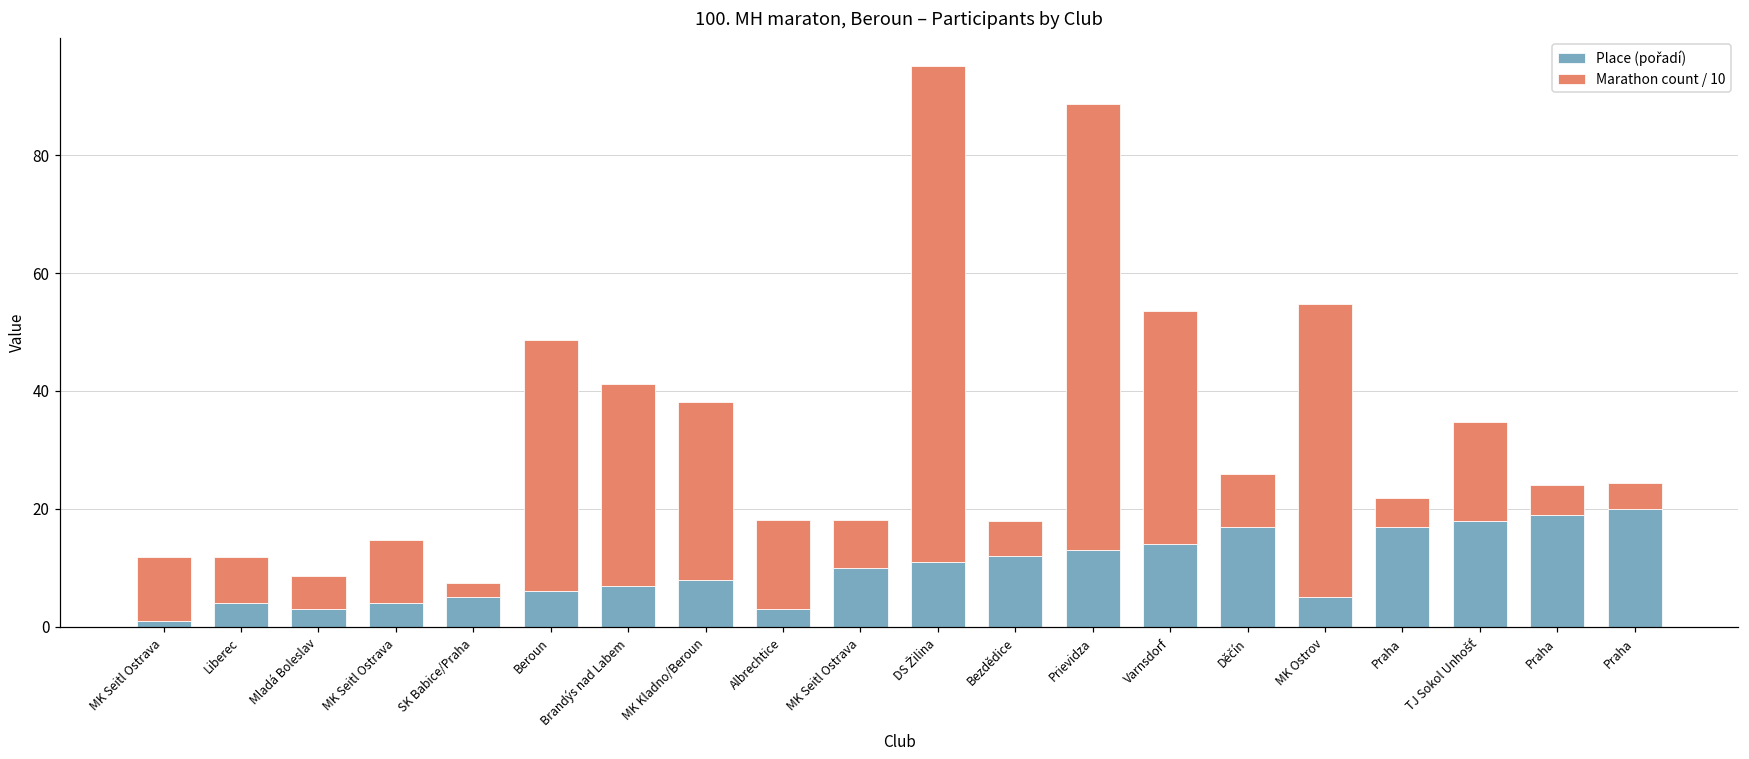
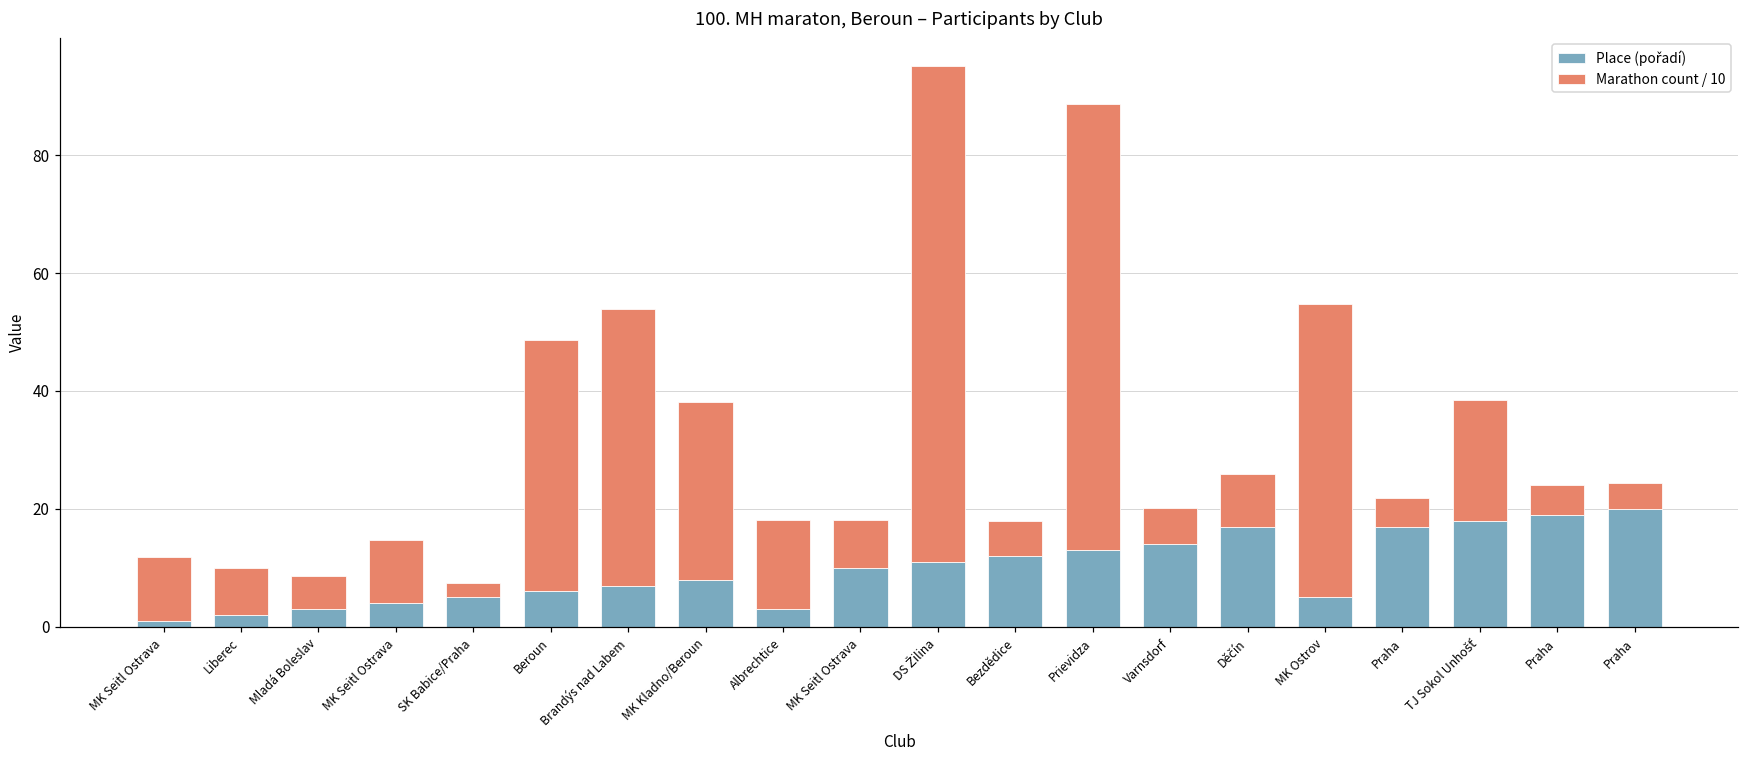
  {
    "Place (pořadí)": {
-     "Liberec": 4,
+     "Liberec": 2,
      "Mladá Boleslav": 3,
      "SK Babice/Praha": 5,
      "Beroun": 6,
      "Brandýs nad Labem": 7,
      "MK Kladno/Beroun": 8,
      "Albrechtice": 3,
      "DS Žilina": 11,
      "Bezdědice": 12,
      "Prievidza": 13,
      "Varnsdorf": 14,
      "Děčín": 17,
      "MK Ostrov": 5,
      "TJ Sokol Unhošť": 18
    },
    "Marathon count / 10": {
      "Liberec": 8,
      "Mladá Boleslav": 6,
      "SK Babice/Praha": 3,
      "Beroun": 43,
-     "Brandýs nad Labem": 34,
+     "Brandýs nad Labem": 47,
      "MK Kladno/Beroun": 30,
      "Albrechtice": 15,
      "DS Žilina": 84,
      "Bezdědice": 6,
      "Prievidza": 76,
-     "Varnsdorf": 40,
+     "Varnsdorf": 6,
      "Děčín": 9,
      "MK Ostrov": 50,
-     "TJ Sokol Unhošť": 17
+     "TJ Sokol Unhošť": 20
    }
  }
